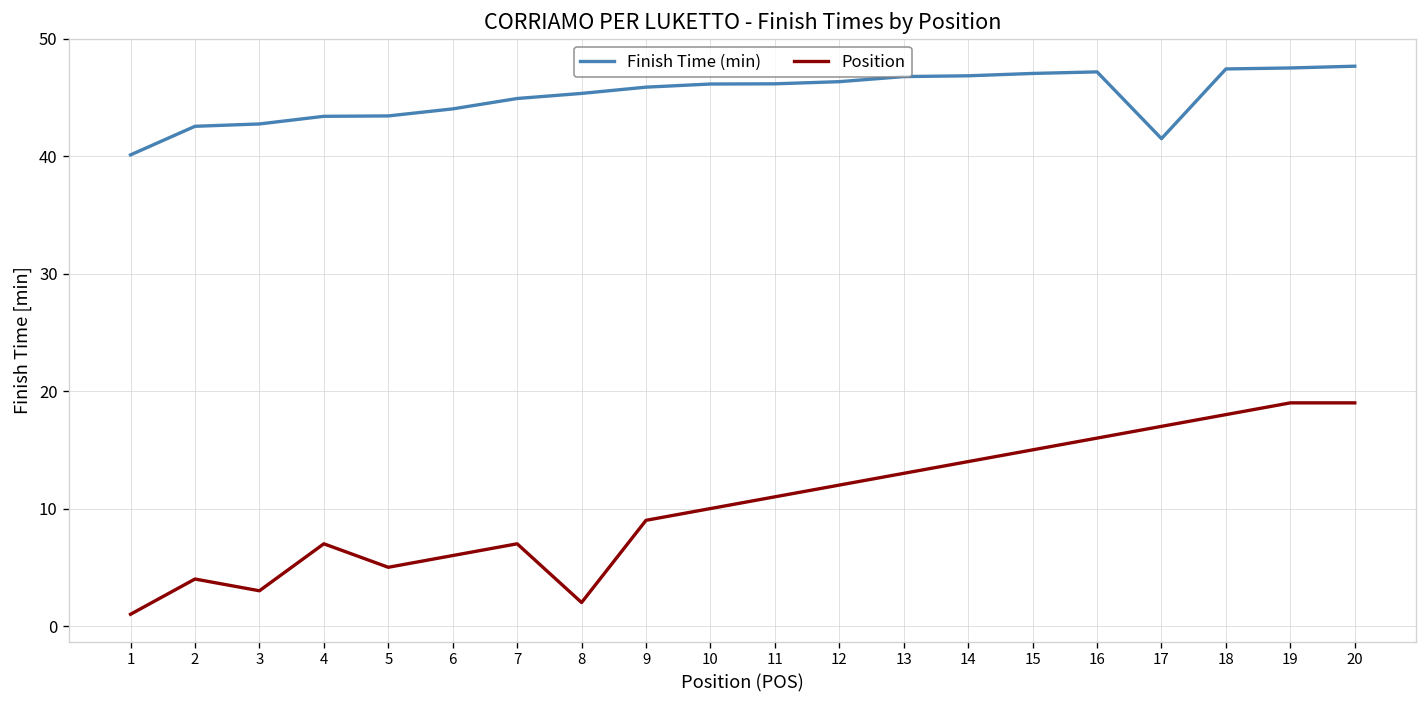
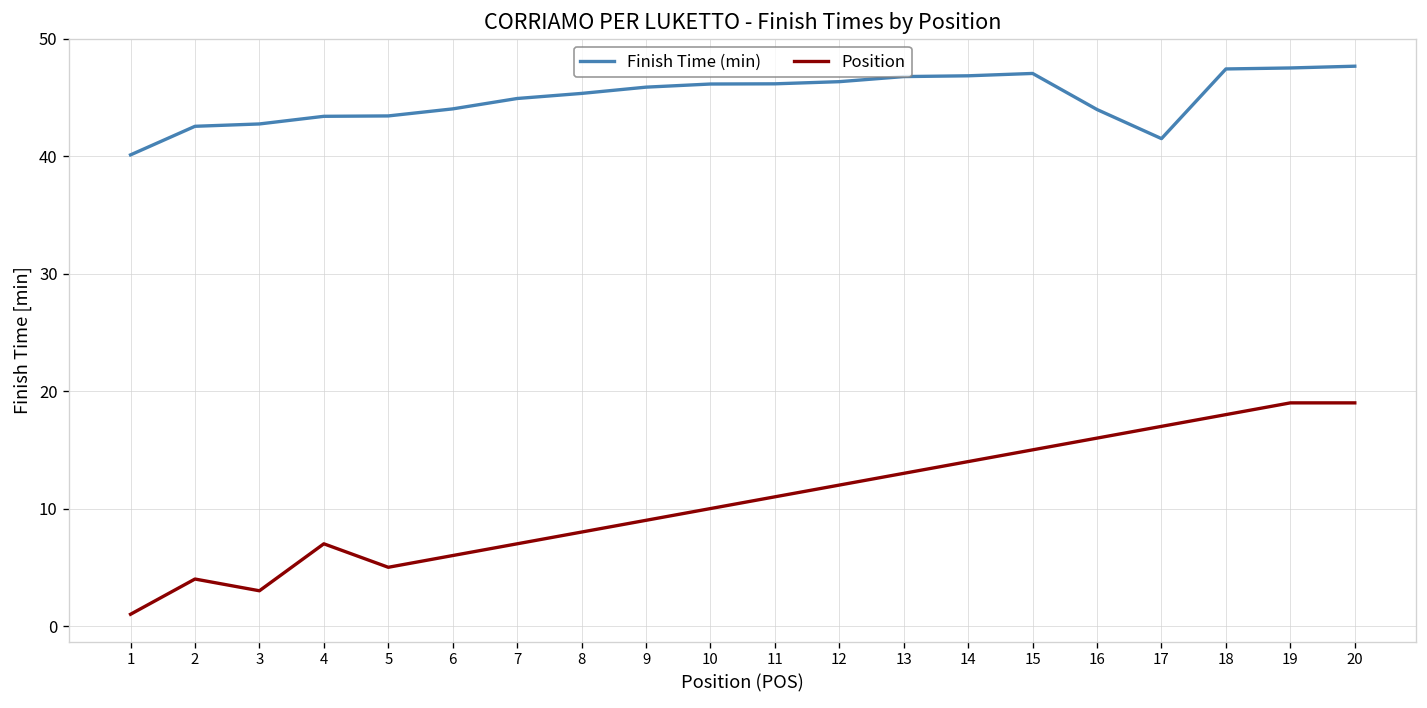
  {
    "Finish Time (min)": {
      "1": 40,
      "2": 43,
      "3": 43,
      "4": 43,
      "5": 43,
      "6": 44,
      "7": 45,
      "8": 45,
      "9": 46,
      "10": 46,
      "11": 46,
      "12": 46,
      "14": 47,
      "15": 47,
-     "16": 47,
+     "16": 44,
      "17": 42,
      "18": 47,
      "19": 48,
      "20": 48
    },
    "Position": {
      "1": 1,
      "2": 4,
      "3": 3,
      "4": 7,
      "5": 5,
      "6": 6,
      "7": 7,
-     "8": 2,
+     "8": 8,
      "9": 9,
      "10": 10,
      "11": 11,
      "12": 12,
      "13": 13,
      "14": 14,
      "15": 15,
      "16": 16,
      "17": 17,
      "18": 18,
      "19": 19,
      "20": 19
    }
  }
